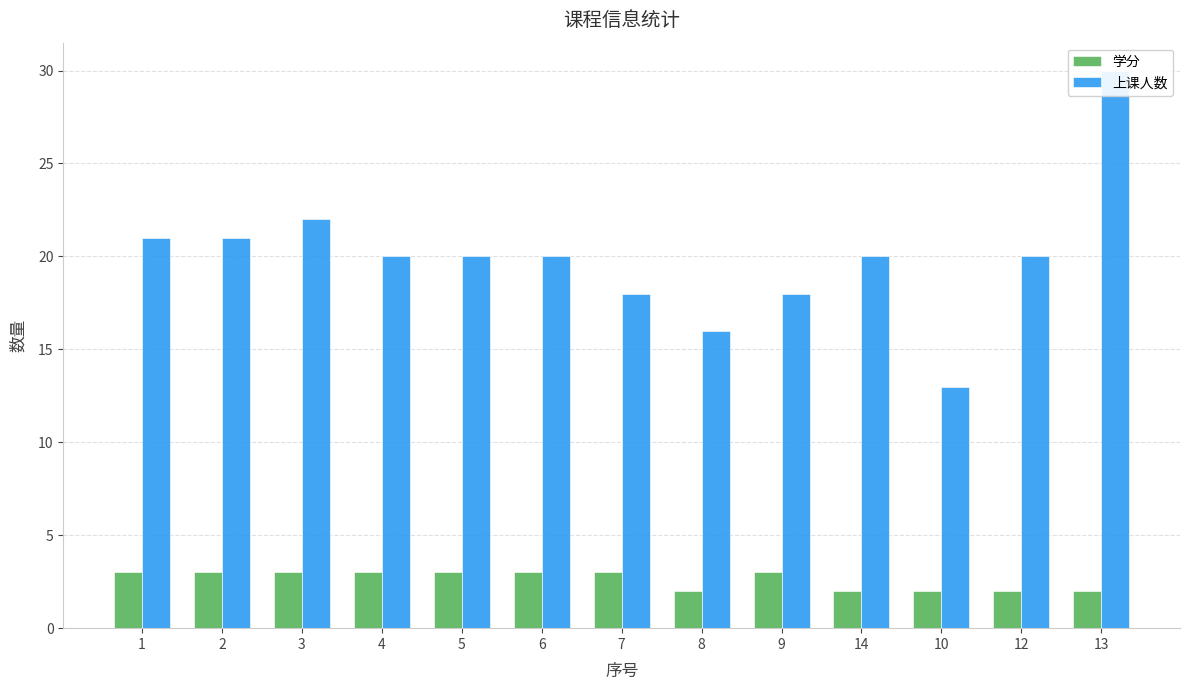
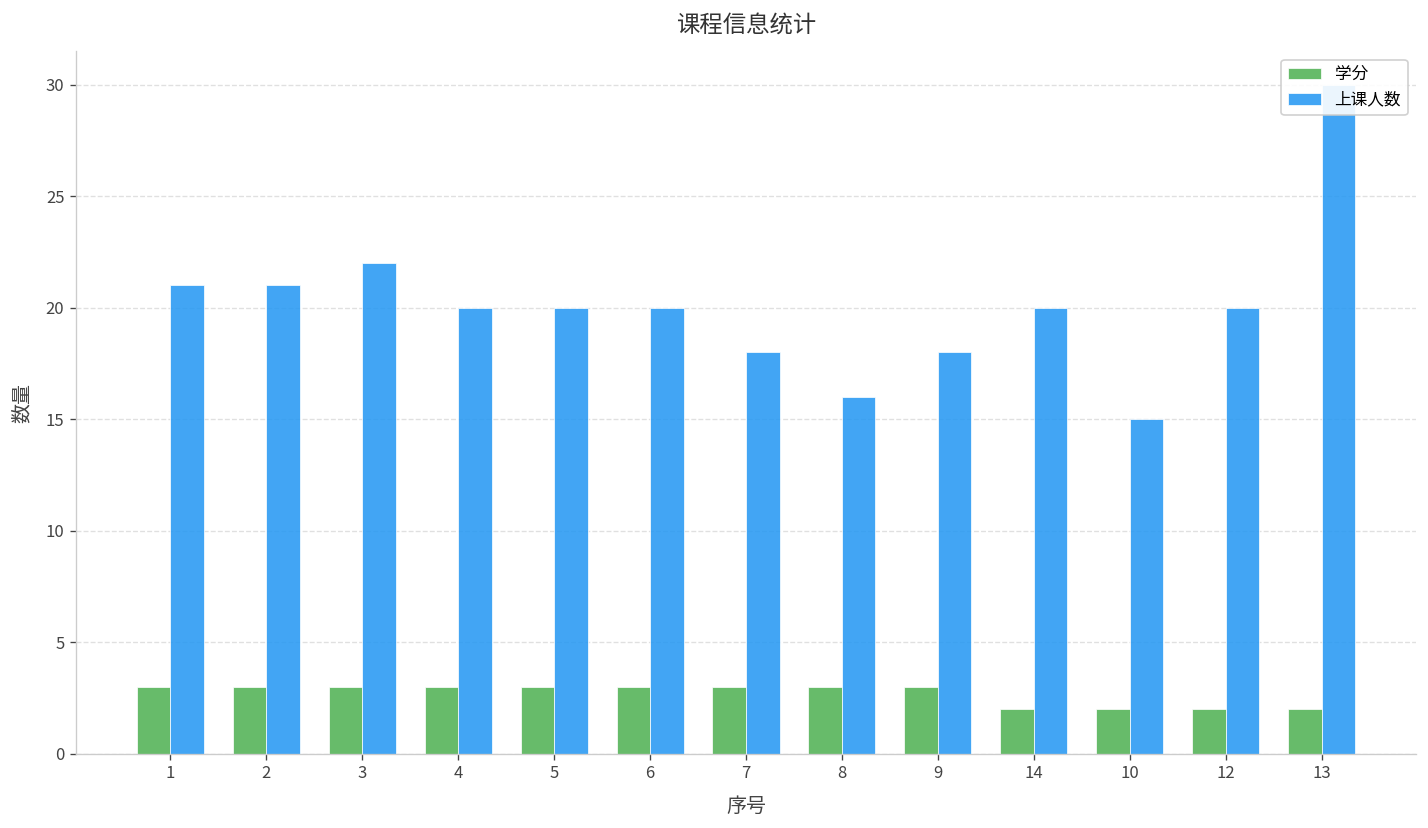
  {
    "学分": {
      "1": 3,
      "2": 3,
      "3": 3,
      "4": 3,
      "5": 3,
      "6": 3,
      "7": 3,
-     "8": 2,
+     "8": 3,
      "9": 3,
      "14": 2,
      "10": 2,
      "12": 2,
      "13": 2
    },
    "上课人数": {
      "1": 21,
      "2": 21,
      "3": 22,
      "4": 20,
      "5": 20,
      "6": 20,
      "7": 18,
      "8": 16,
      "9": 18,
      "14": 20,
-     "10": 13,
+     "10": 15,
      "12": 20
    }
  }
